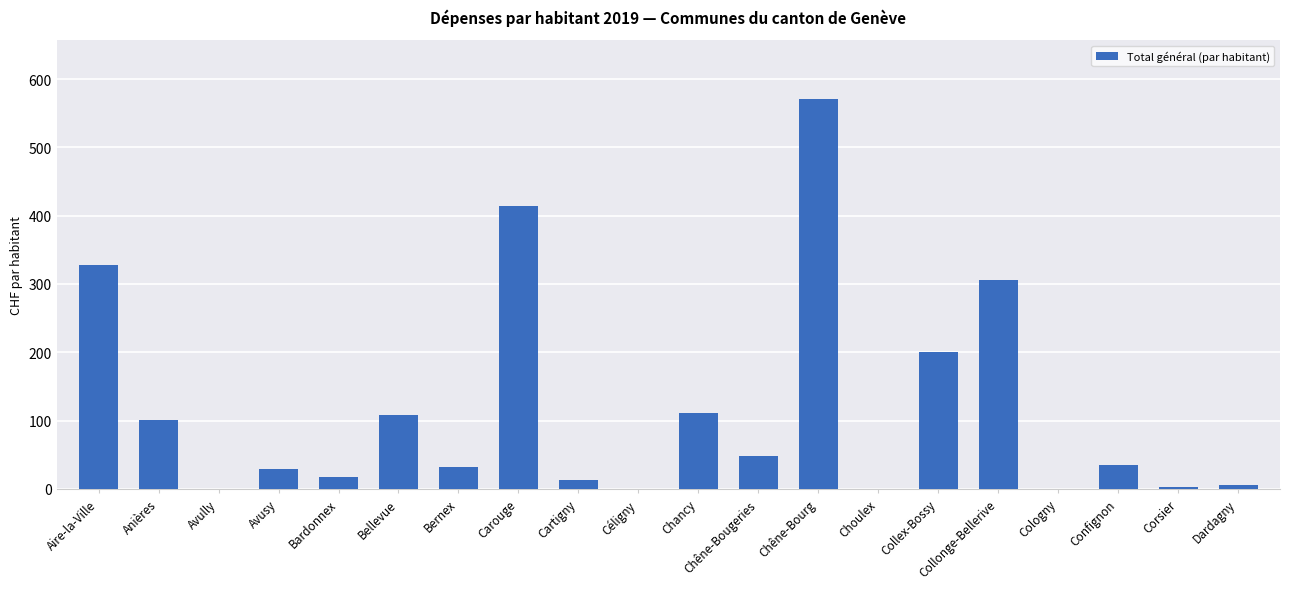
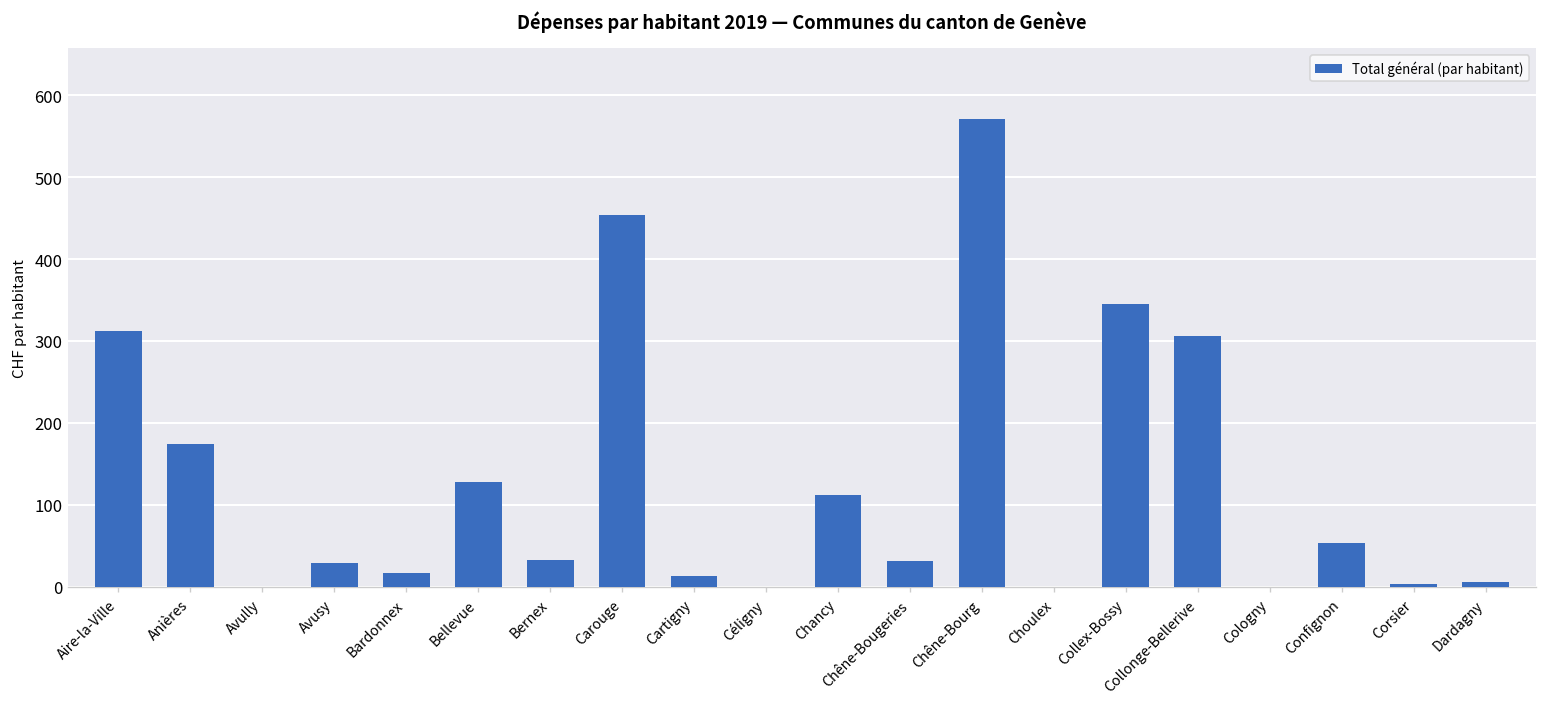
  {
-   "Aire-la-Ville": 330,
-   "Anières": 100,
+   "Aire-la-Ville": 310,
+   "Anières": 170,
    "Avully": 0,
    "Avusy": 30,
    "Bardonnex": 20,
-   "Bellevue": 110,
+   "Bellevue": 130,
    "Bernex": 30,
-   "Carouge": 410,
+   "Carouge": 450,
    "Cartigny": 10,
    "Céligny": 0,
    "Chancy": 110,
-   "Chêne-Bougeries": 50,
+   "Chêne-Bougeries": 30,
    "Chêne-Bourg": 570,
    "Choulex": 0,
-   "Collex-Bossy": 200,
+   "Collex-Bossy": 350,
    "Collonge-Bellerive": 310,
    "Cologny": 0,
-   "Confignon": 30,
+   "Confignon": 50,
    "Dardagny": 10
  }
